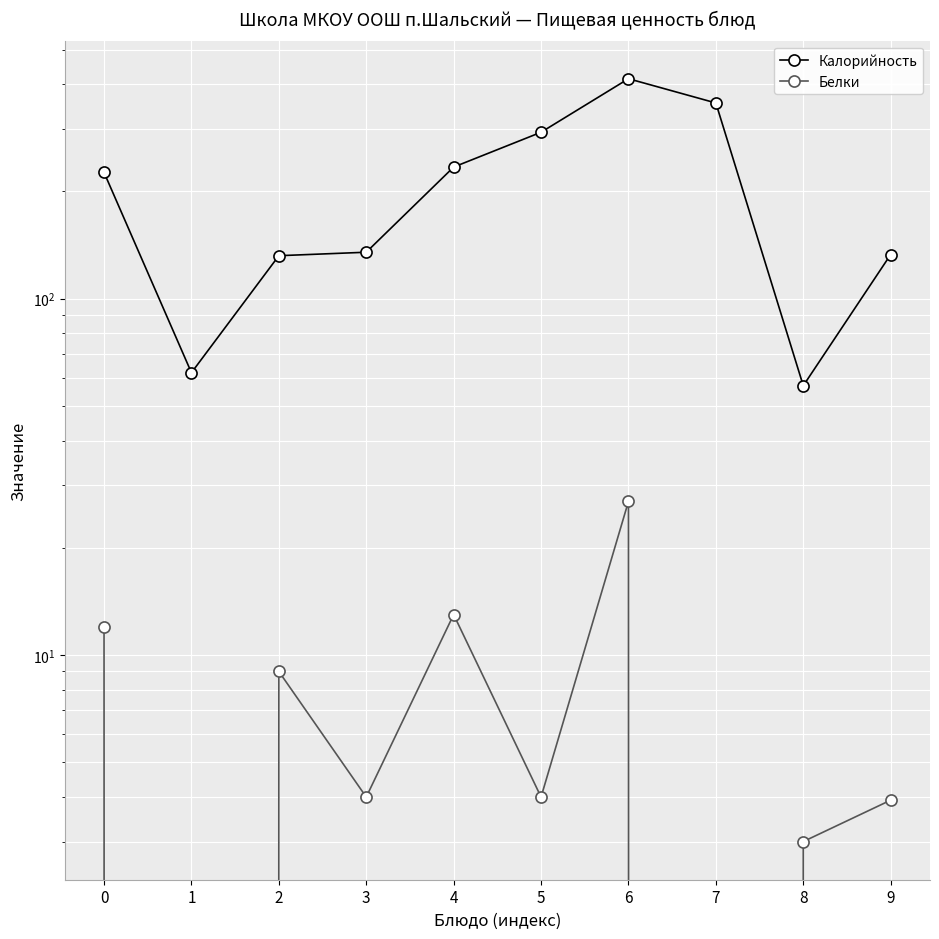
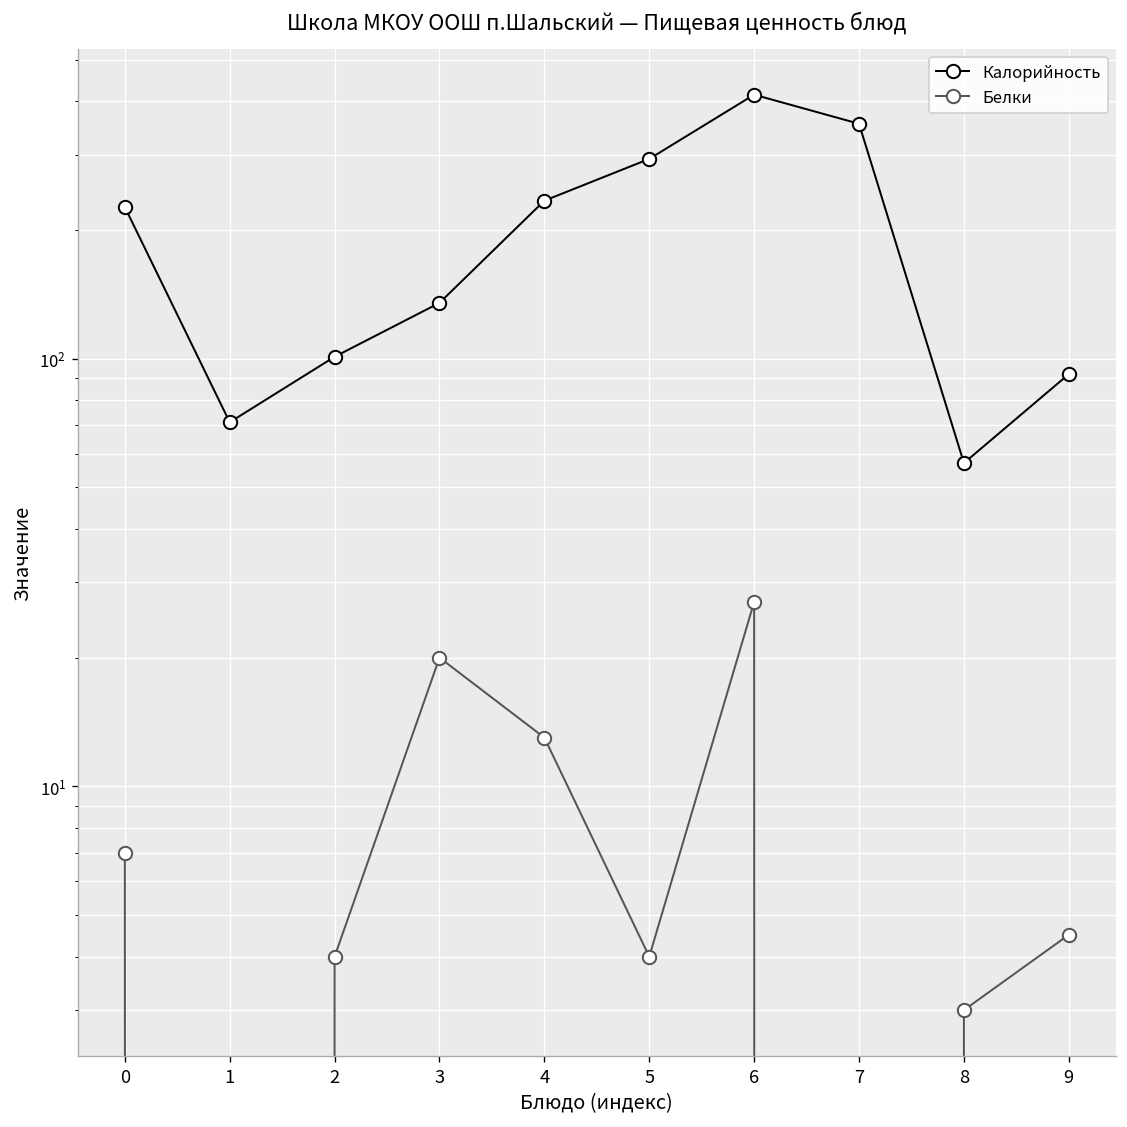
  {
    "Калорийность": {
      "0": 230,
-     "1": 62,
-     "2": 132,
+     "1": 71,
+     "2": 101,
      "3": 135,
      "4": 230,
      "5": 290,
      "6": 410,
      "7": 350,
      "8": 57,
-     "9": 133
+     "9": 92
    },
    "Белки": {
-     "0": 12,
-     "2": 9,
-     "3": 4,
+     "0": 7,
+     "2": 4,
+     "3": 20,
      "4": 13.0,
      "5": 4.0,
      "6": 27,
      "8": 3.0,
-     "9": 3.9
+     "9": 4.5
    }
  }
